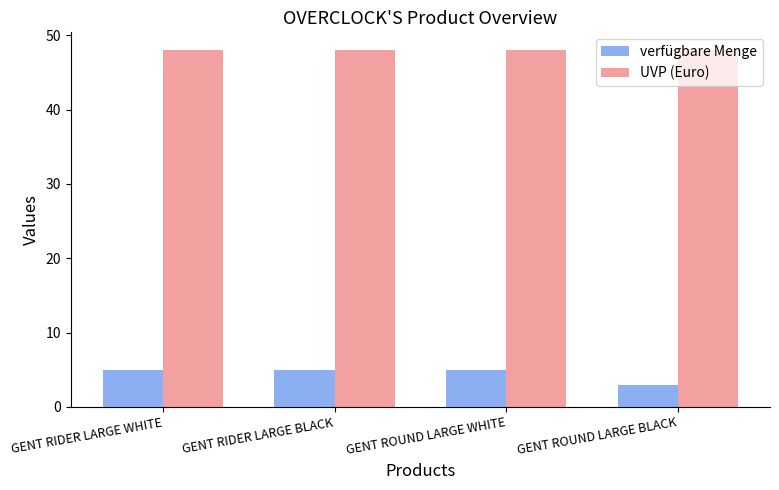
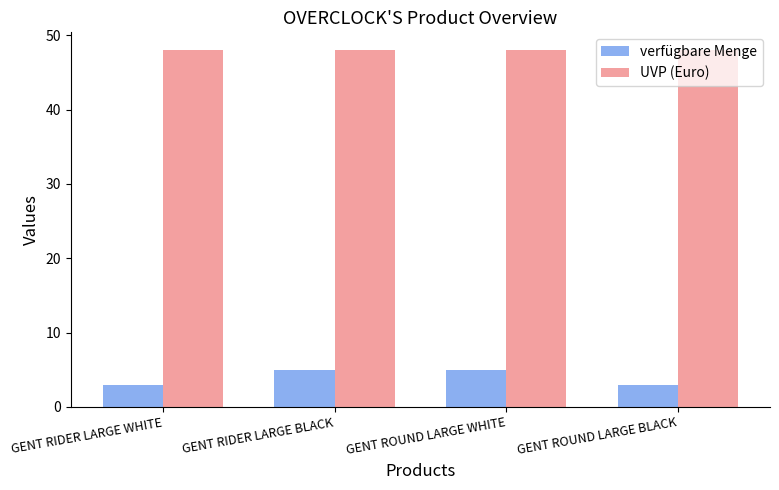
  {
    "verfügbare Menge": {
-     "GENT RIDER LARGE WHITE": 5,
+     "GENT RIDER LARGE WHITE": 3,
      "GENT RIDER LARGE BLACK": 5,
      "GENT ROUND LARGE WHITE": 5,
      "GENT ROUND LARGE BLACK": 3
    },
    "UVP (Euro)": {
      "GENT RIDER LARGE WHITE": 48,
      "GENT RIDER LARGE BLACK": 48,
      "GENT ROUND LARGE WHITE": 48
    }
  }
